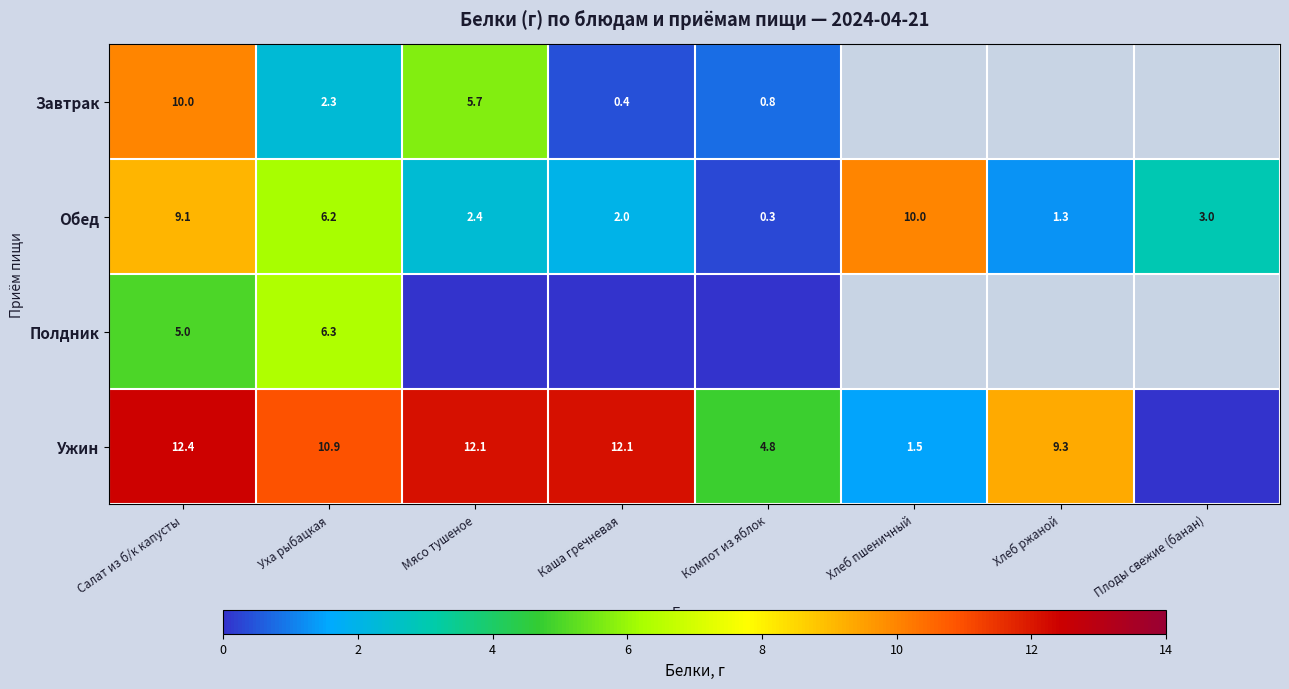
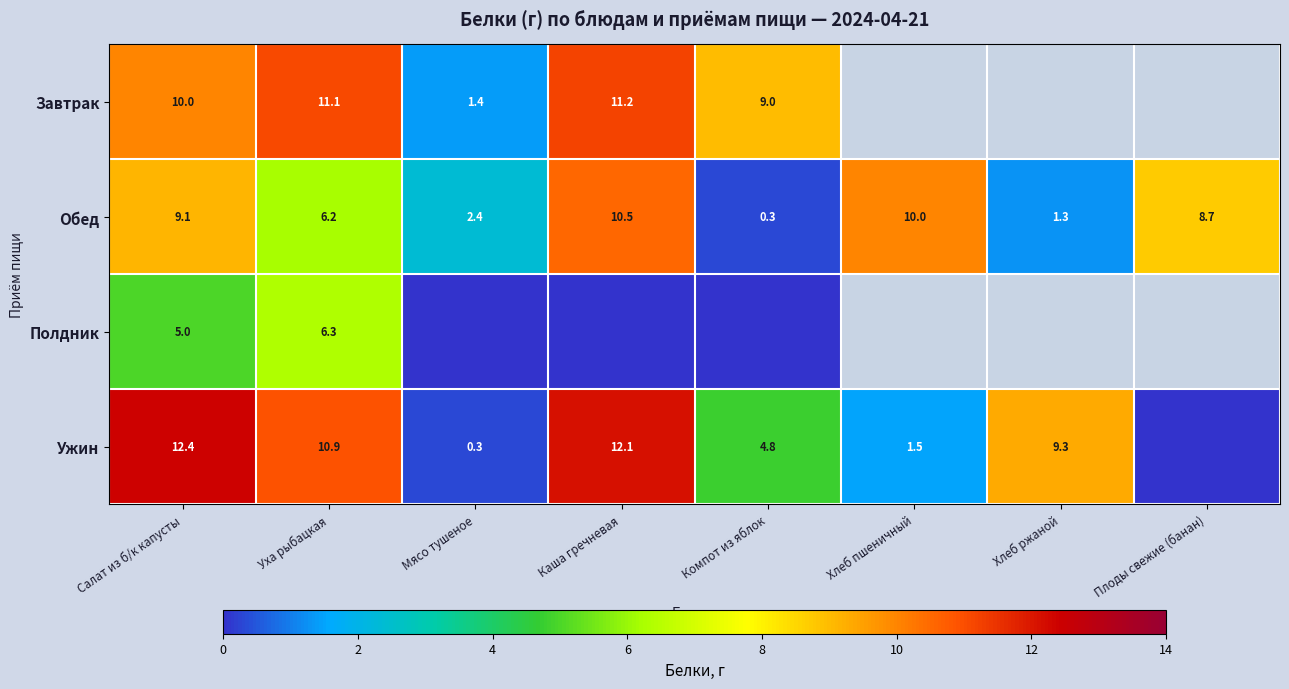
  {
    "Завтрак": {
-     "Уха рыбацкая": 2.3,
-     "Мясо тушеное": 5.7,
-     "Каша гречневая": 0.4,
-     "Компот из яблок": 0.8
+     "Уха рыбацкая": 11.1,
+     "Мясо тушеное": 1.4,
+     "Каша гречневая": 11.2,
+     "Компот из яблок": 9.0
    },
    "Обед": {
-     "Каша гречневая": 2.0,
-     "Плоды свежие (банан)": 3.0
+     "Каша гречневая": 10.5,
+     "Плоды свежие (банан)": 8.7
    },
    "Ужин": {
-     "Мясо тушеное": 12.1
+     "Мясо тушеное": 0.3
    }
  }
